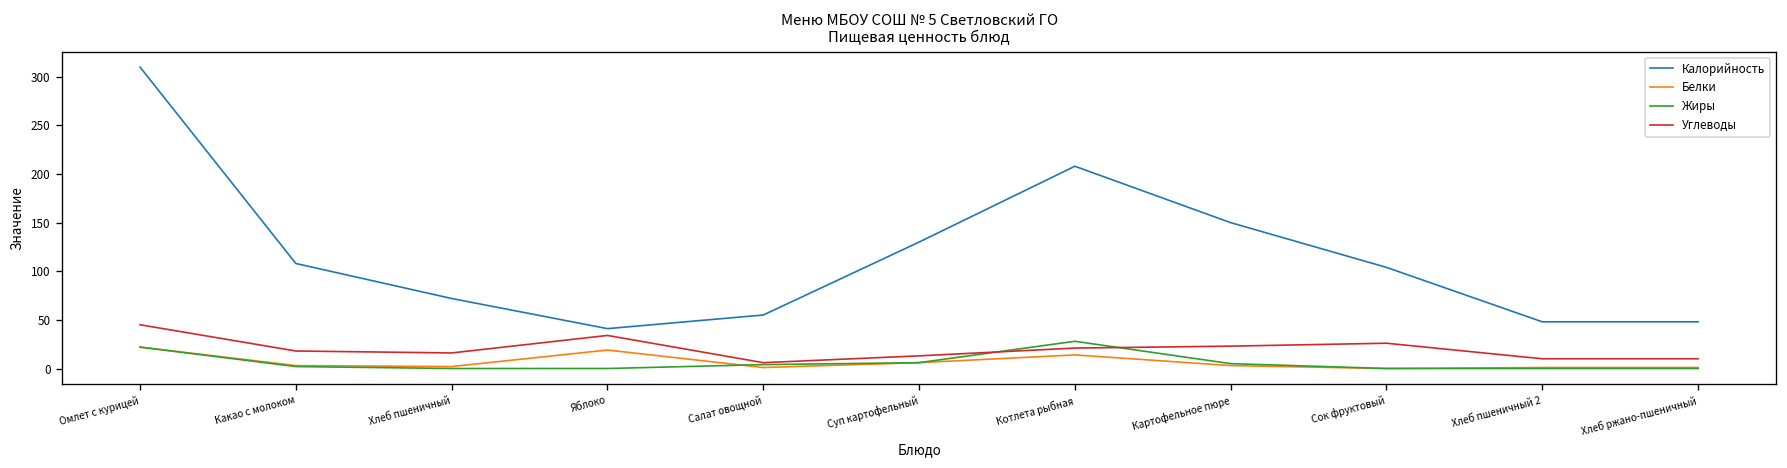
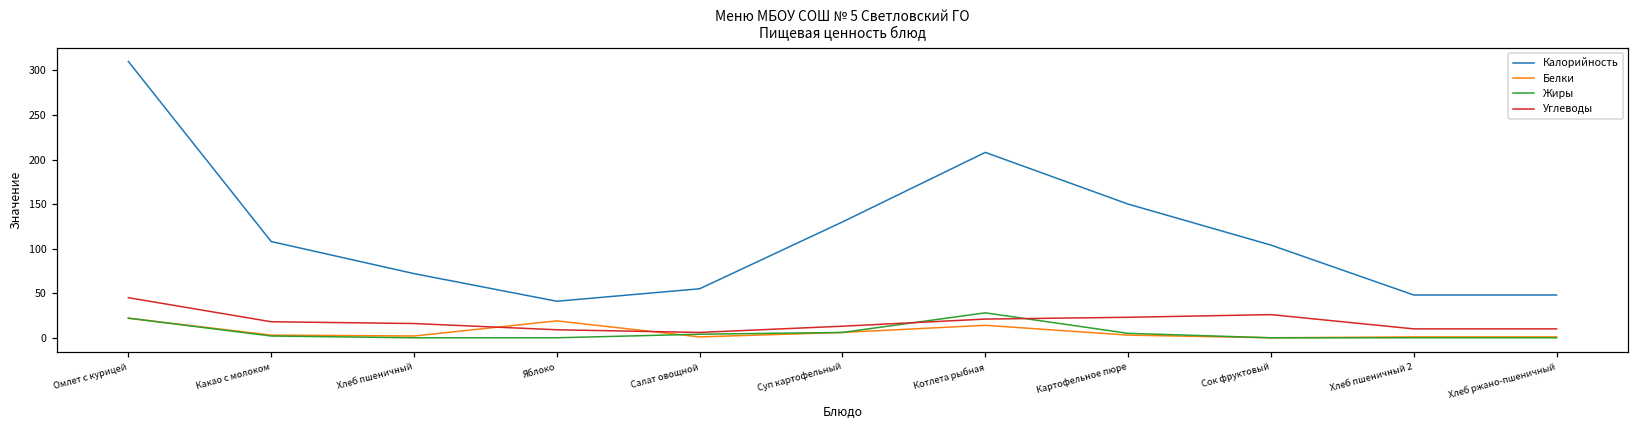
  {
    "Калорийность": {
      "Омлет с курицей": 310,
      "Какао с молоком": 110,
      "Хлеб пшеничный": 70,
      "Яблоко": 40,
      "Салат овощной": 60,
      "Суп картофельный": 130,
      "Котлета рыбная": 210,
      "Картофельное пюре": 150,
      "Сок фруктовый": 100,
      "Хлеб пшеничный 2": 50,
      "Хлеб ржано-пшеничный": 50
    },
    "Белки": {
      "Яблоко": 20,
      "Котлета рыбная": 10
    },
    "Жиры": {
      "Яблоко": 0,
      "Котлета рыбная": 30
    },
    "Углеводы": {
      "Омлет с курицей": 50,
      "Какао с молоком": 20,
      "Хлеб пшеничный": 20,
-     "Яблоко": 30,
+     "Яблоко": 10,
      "Суп картофельный": 10,
      "Котлета рыбная": 20,
      "Картофельное пюре": 20,
      "Сок фруктовый": 30,
      "Хлеб пшеничный 2": 10,
      "Хлеб ржано-пшеничный": 10
    }
  }
